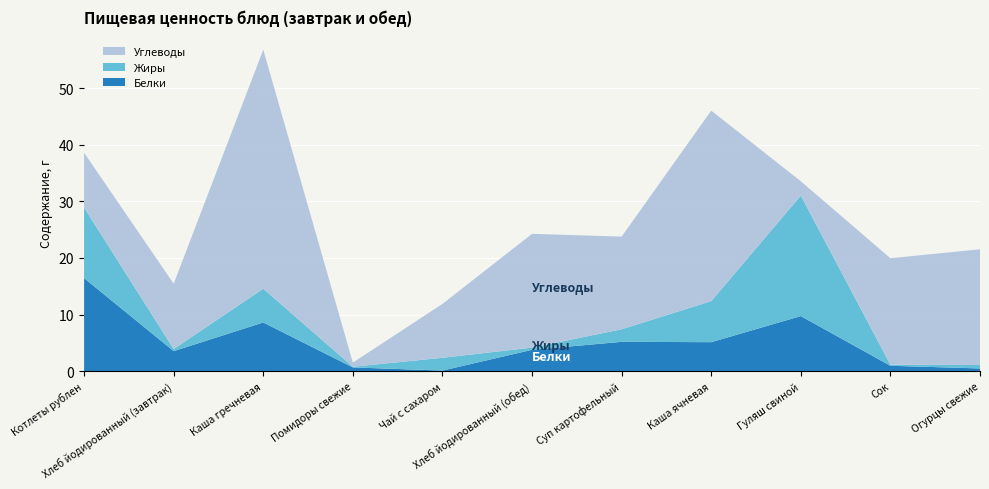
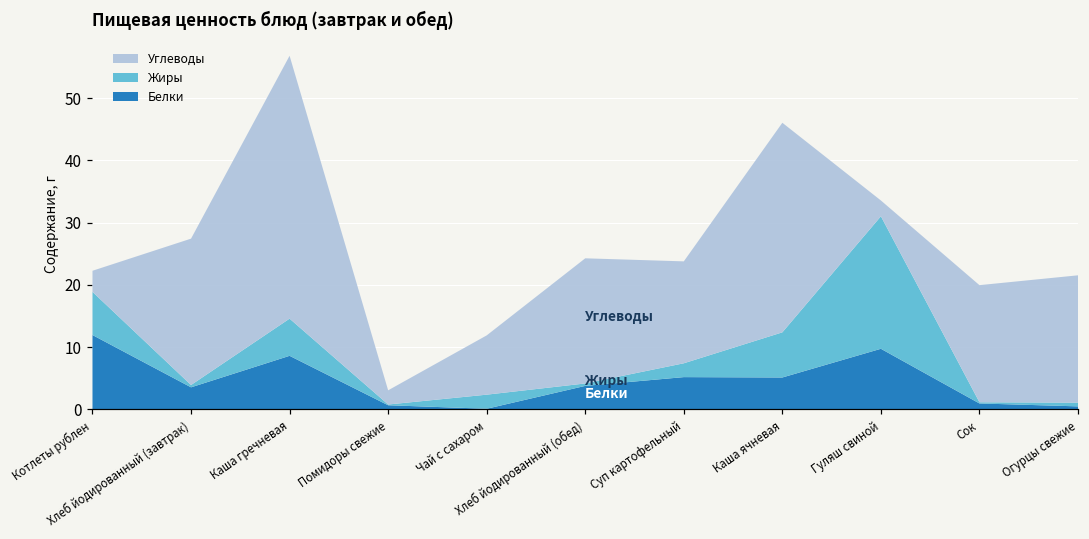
  {
    "Белки": {
-     "Котлеты рублен": 16,
+     "Котлеты рублен": 12,
      "Каша гречневая": 9,
      "Суп картофельный": 5,
      "Каша ячневая": 5,
      "Гуляш свиной": 10,
      "Огурцы свежие": 0
    },
    "Жиры": {
-     "Котлеты рублен": 12,
+     "Котлеты рублен": 7,
      "Каша гречневая": 6,
      "Чай с сахаром": 2,
      "Суп картофельный": 2,
      "Каша ячневая": 7,
      "Гуляш свиной": 21,
      "Огурцы свежие": 1
    },
    "Углеводы": {
-     "Котлеты рублен": 10,
-     "Хлеб йодированный (завтрак)": 12,
+     "Котлеты рублен": 3,
+     "Хлеб йодированный (завтрак)": 24,
      "Каша гречневая": 42,
-     "Помидоры свежие": 1,
+     "Помидоры свежие": 2,
      "Чай с сахаром": 10,
      "Хлеб йодированный (обед)": 20,
      "Суп картофельный": 16,
      "Каша ячневая": 34,
      "Гуляш свиной": 3,
      "Сок": 19,
      "Огурцы свежие": 20
    }
  }
